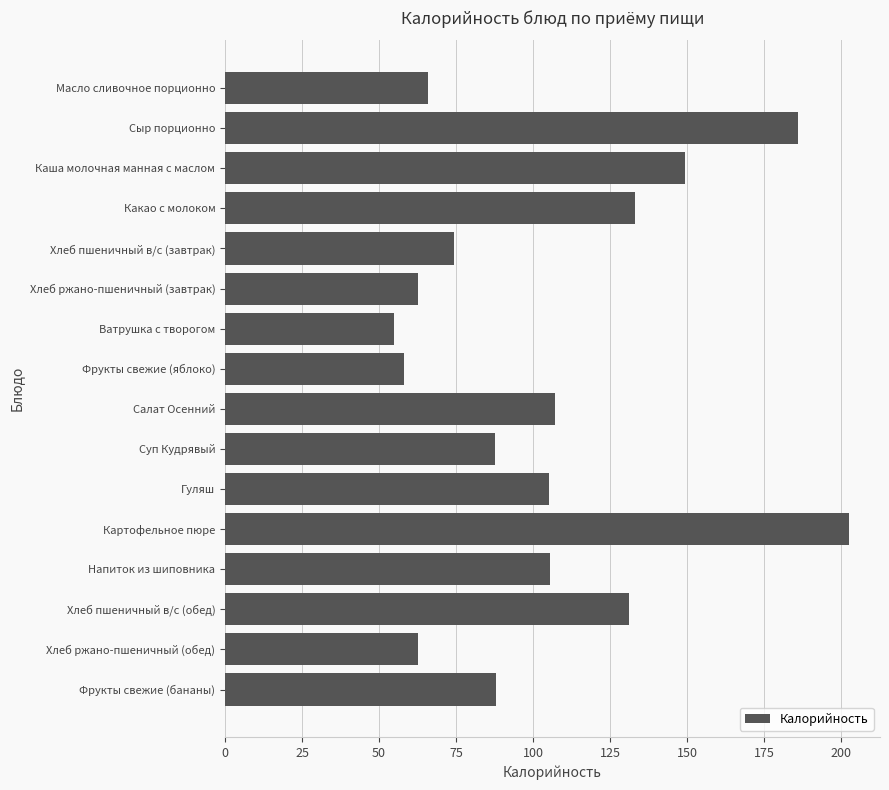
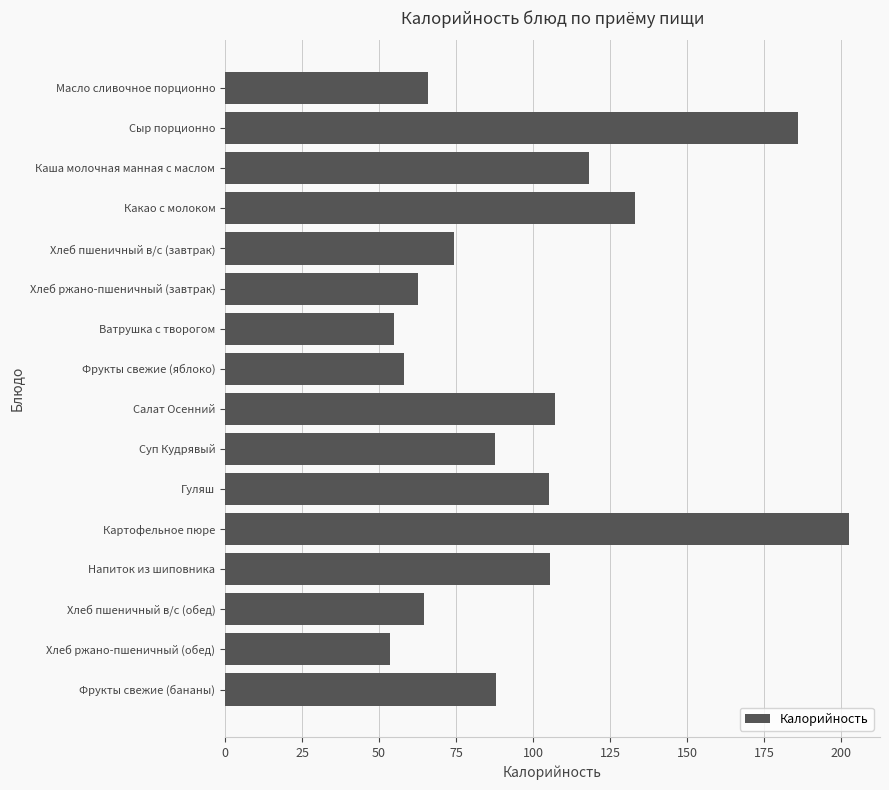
  {
    "Масло сливочное порционно": 66,
    "Сыр порционно": 186,
-   "Каша молочная манная с маслом": 149,
+   "Каша молочная манная с маслом": 118,
    "Какао с молоком": 133,
    "Хлеб пшеничный в/с (завтрак)": 74,
    "Хлеб ржано-пшеничный (завтрак)": 63,
    "Ватрушка с творогом": 55,
    "Фрукты свежие (яблоко)": 58,
    "Салат Осенний": 107,
    "Суп Кудрявый": 88,
    "Гуляш": 105,
    "Картофельное пюре": 203,
    "Напиток из шиповника": 105,
-   "Хлеб пшеничный в/с (обед)": 131,
-   "Хлеб ржано-пшеничный (обед)": 63,
+   "Хлеб пшеничный в/с (обед)": 65,
+   "Хлеб ржано-пшеничный (обед)": 54,
    "Фрукты свежие (бананы)": 88
  }
